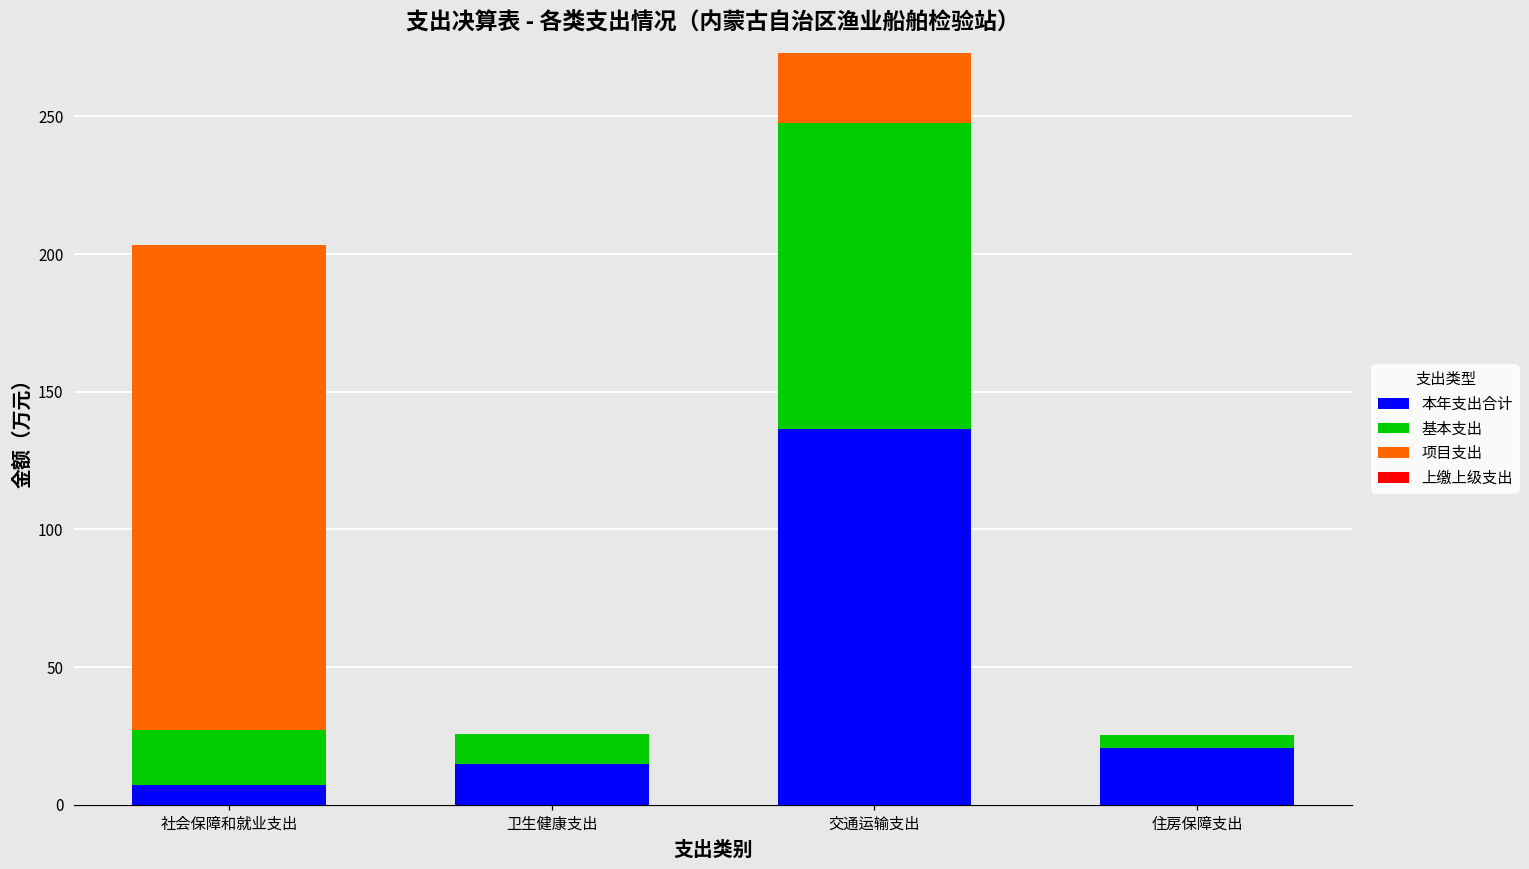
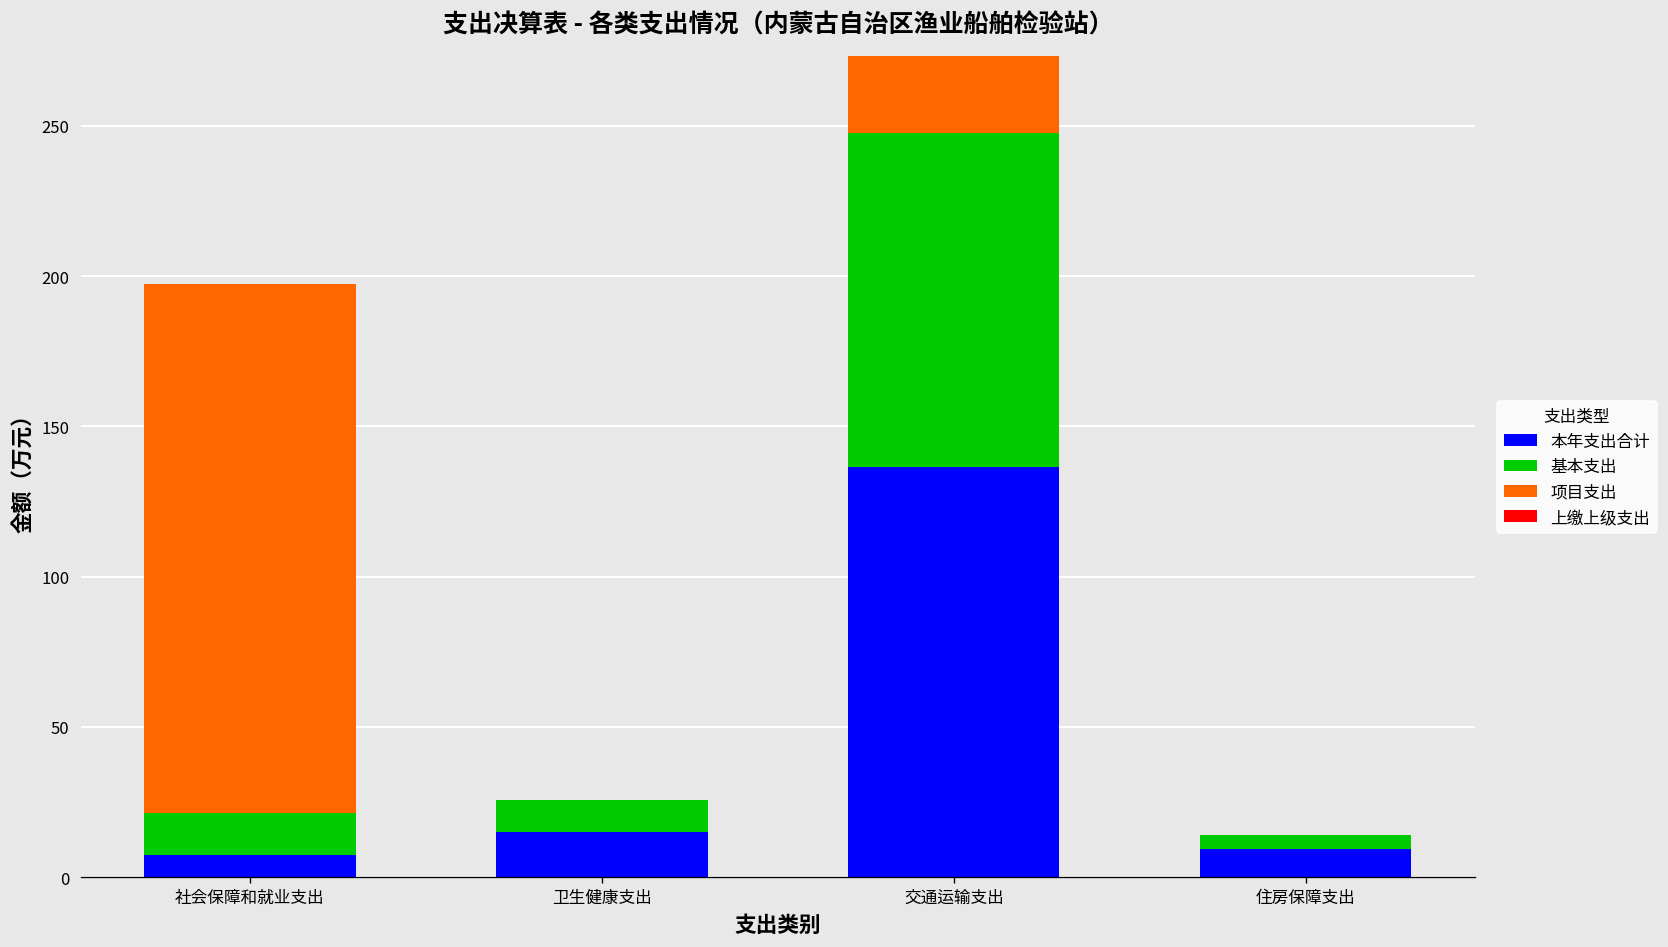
  {
    "本年支出合计": {
      "社会保障和就业支出": 7,
      "卫生健康支出": 15,
      "交通运输支出": 137,
-     "住房保障支出": 21
+     "住房保障支出": 9
    },
    "基本支出": {
-     "社会保障和就业支出": 20,
+     "社会保障和就业支出": 14,
      "卫生健康支出": 11,
      "交通运输支出": 111,
      "住房保障支出": 5
    },
    "上缴上级支出": {
      "卫生健康支出": 0,
      "住房保障支出": 0
    }
  }
